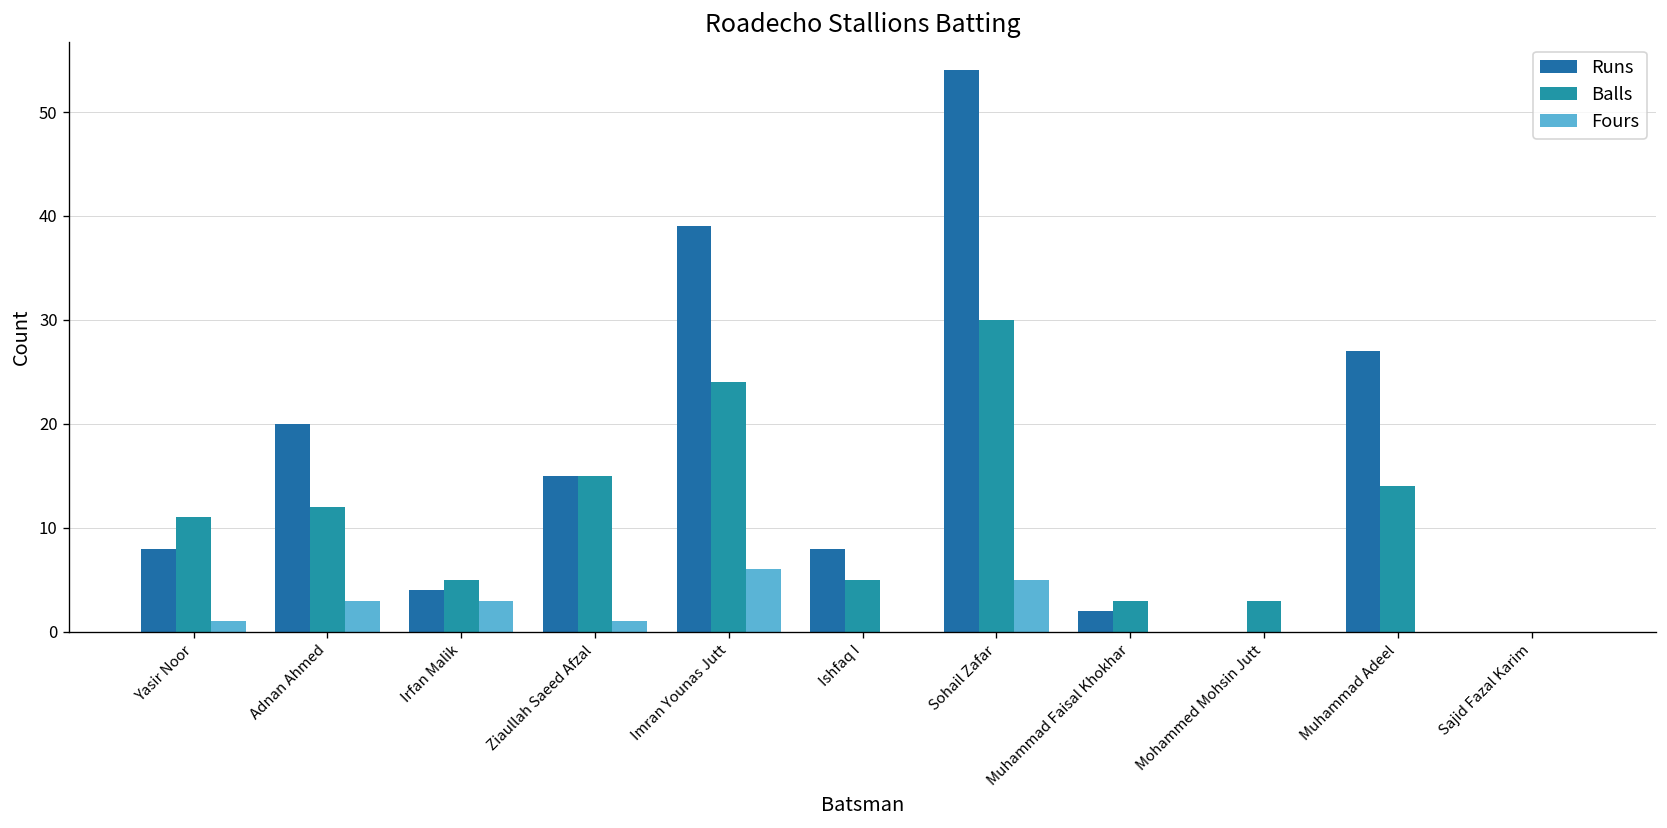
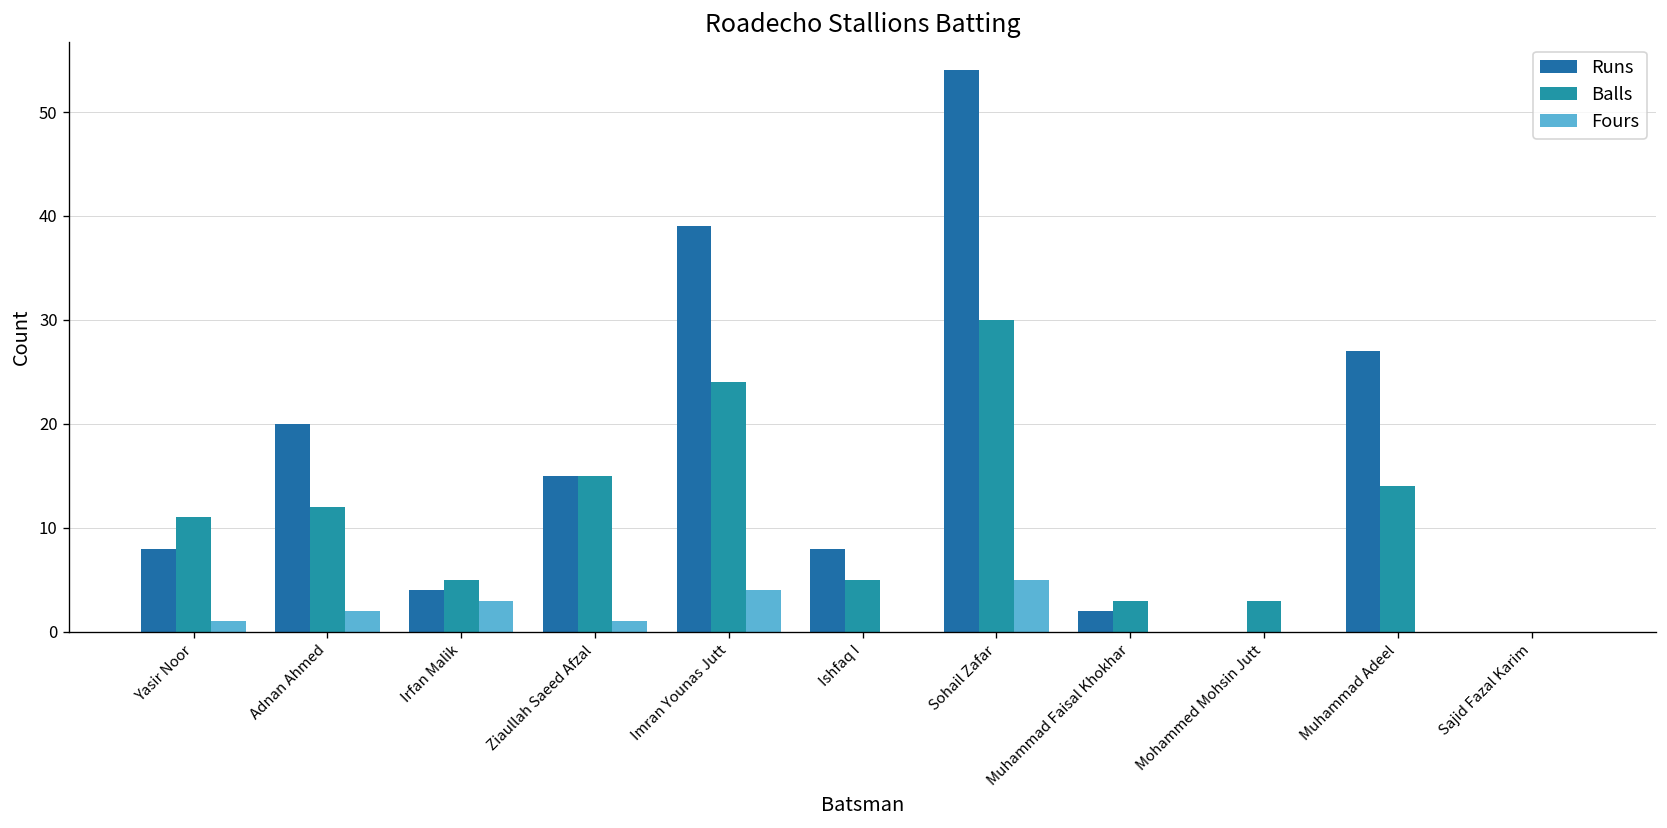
  {
    "Fours": {
      "Yasir Noor": 1,
-     "Adnan Ahmed": 3,
+     "Adnan Ahmed": 2,
      "Irfan Malik": 3,
      "Ziaullah Saeed Afzal": 1,
-     "Imran Younas Jutt": 6,
+     "Imran Younas Jutt": 4,
      "Ishfaq I": 0,
      "Sohail Zafar": 5,
      "Muhammad Faisal Khokhar": 0,
      "Mohammed Mohsin Jutt": 0,
      "Muhammad Adeel": 0,
      "Sajid Fazal Karim": 0
    }
  }
